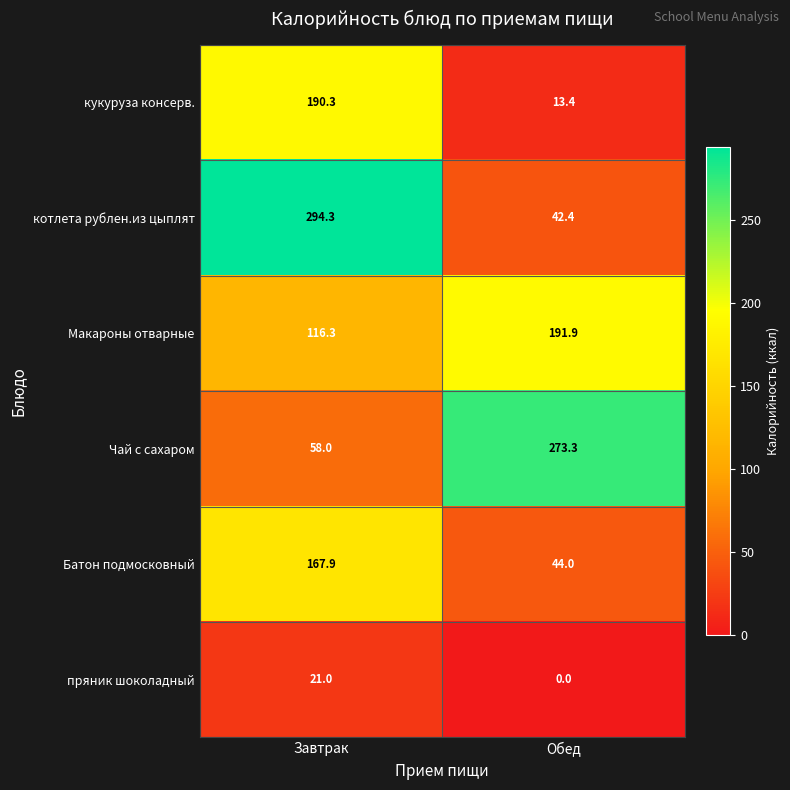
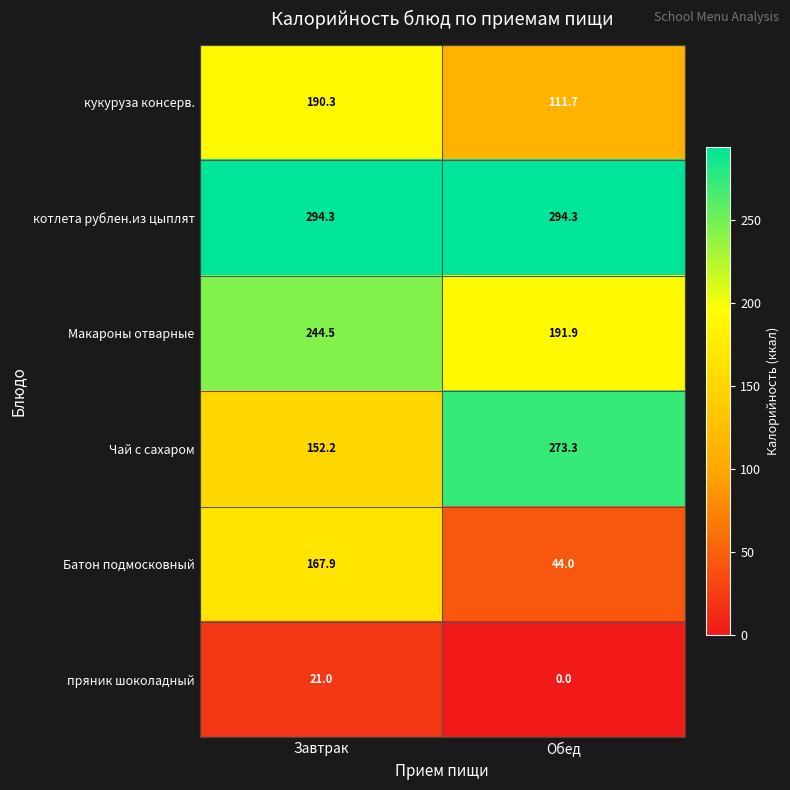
  {
    "кукуруза консерв.": {
      "Завтрак": 190.3,
-     "Обед": 13.4
+     "Обед": 111.7
    },
    "котлета рублен.из цыплят": {
      "Завтрак": 294.3,
-     "Обед": 42.4
+     "Обед": 294.3
    },
    "Макароны отварные": {
-     "Завтрак": 116.3,
+     "Завтрак": 244.5,
      "Обед": 191.9
    },
    "Чай с сахаром": {
-     "Завтрак": 58.0,
+     "Завтрак": 152.2,
      "Обед": 273.3
    },
    "Батон подмосковный": {
      "Завтрак": 167.9,
      "Обед": 44.0
    },
    "пряник шоколадный": {
      "Завтрак": 21.0,
      "Обед": 0.0
    }
  }
